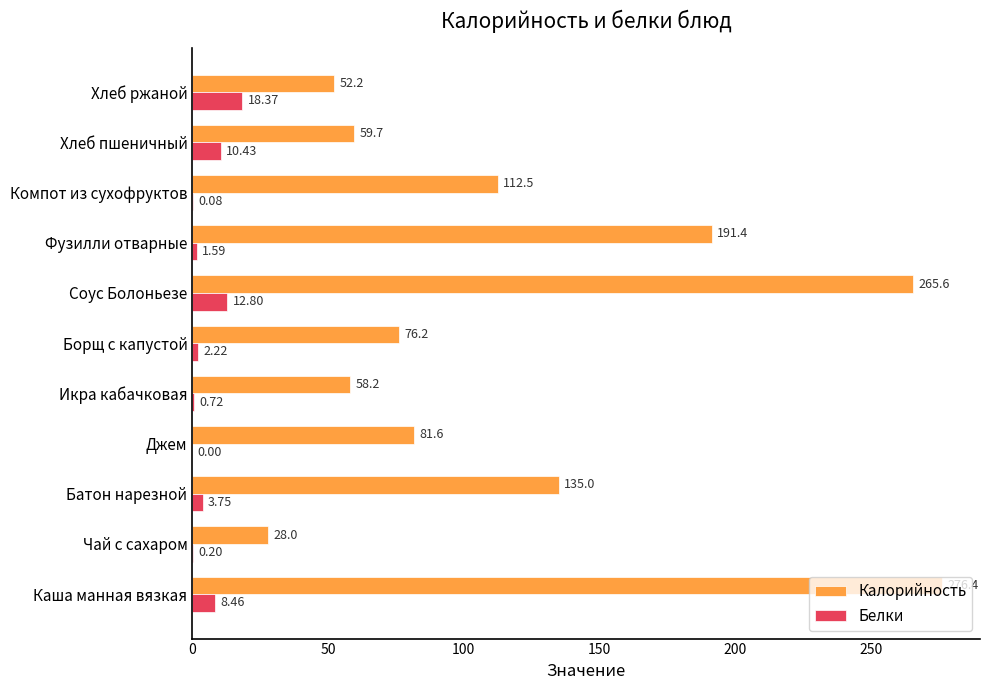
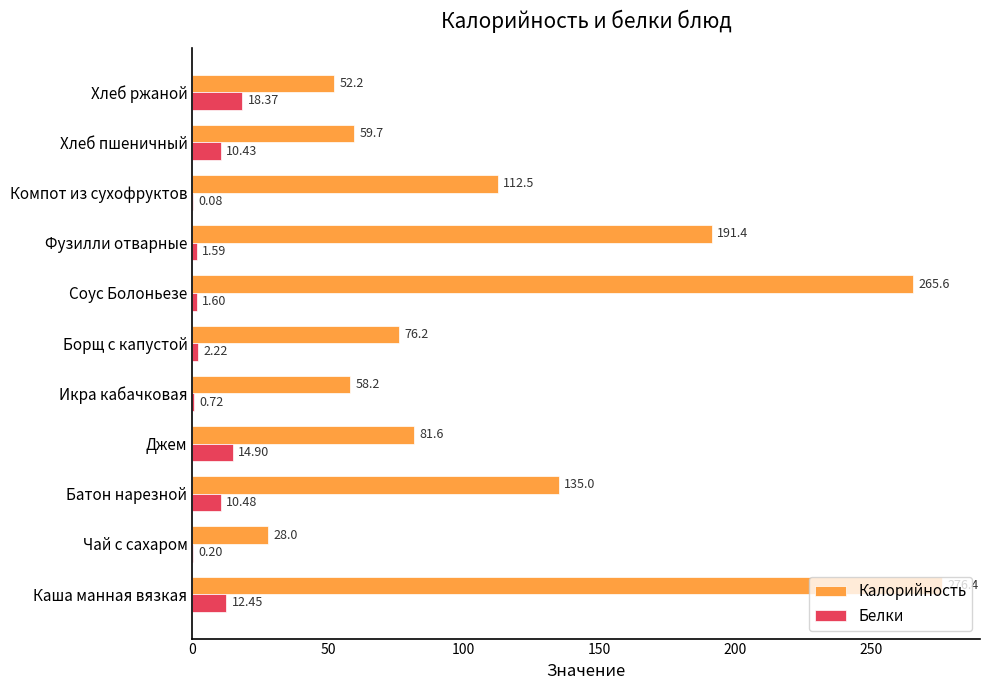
  {
    "Калорийность": {
      "Хлеб ржаной": 52.2,
      "Хлеб пшеничный": 59.7,
      "Компот из сухофруктов": 112.5,
      "Фузилли отварные": 191.4,
      "Соус Болоньезе": 265.6,
      "Борщ с капустой": 76.2,
      "Икра кабачковая": 58.2,
      "Джем": 81.6,
      "Батон нарезной": 135.0,
      "Чай с сахаром": 28.0
    },
    "Белки": {
      "Хлеб ржаной": 18.37,
      "Хлеб пшеничный": 10.43,
      "Компот из сухофруктов": 0.08,
      "Фузилли отварные": 1.59,
-     "Соус Болоньезе": 12.80,
+     "Соус Болоньезе": 1.60,
      "Борщ с капустой": 2.22,
      "Икра кабачковая": 0.72,
-     "Джем": 0.00,
-     "Батон нарезной": 3.75,
+     "Джем": 14.90,
+     "Батон нарезной": 10.48,
      "Чай с сахаром": 0.20,
-     "Каша манная вязкая": 8.46
+     "Каша манная вязкая": 12.45
    }
  }
